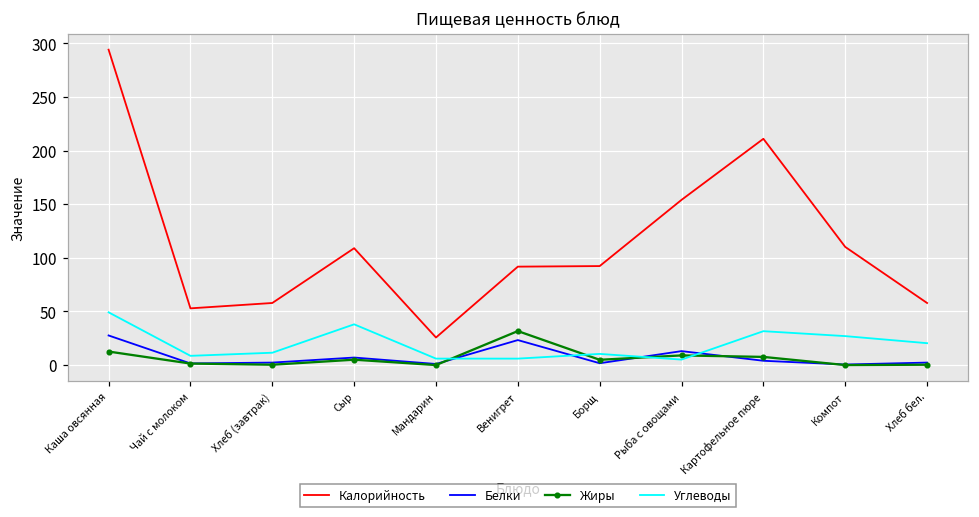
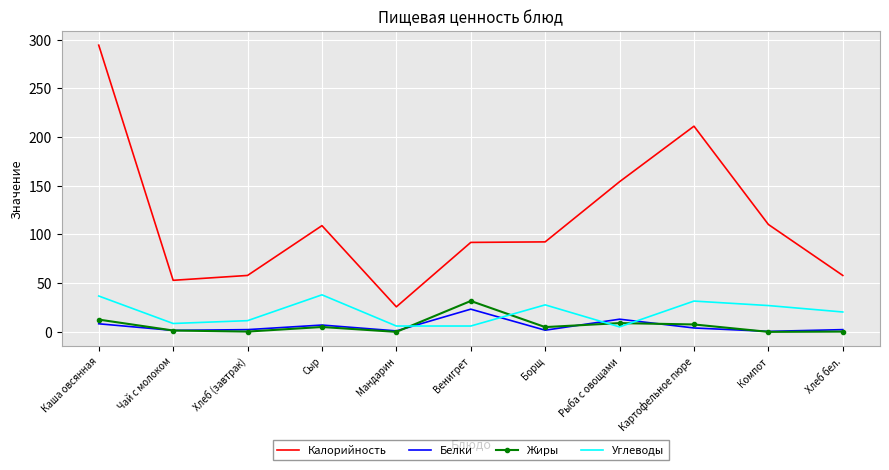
  {
    "Калорийность": {
      "Каша овсянная": 290,
      "Чай с молоком": 50,
      "Хлеб (завтрак)": 60,
      "Сыр": 110,
      "Мандарин": 30,
      "Венигрет": 90,
      "Борщ": 90,
      "Рыба с овощами": 150,
      "Картофельное пюре": 210,
      "Компот": 110,
      "Хлеб бел.": 60
    },
    "Белки": {
-     "Каша овсянная": 30,
+     "Каша овсянная": 10,
      "Венигрет": 20,
      "Борщ": 0,
      "Рыба с овощами": 10,
      "Картофельное пюре": 0
    },
    "Жиры": {
      "Каша овсянная": 10,
      "Венигрет": 30,
      "Борщ": 0,
      "Рыба с овощами": 10,
      "Картофельное пюре": 10
    },
    "Углеводы": {
-     "Каша овсянная": 50,
+     "Каша овсянная": 40,
      "Чай с молоком": 10,
      "Хлеб (завтрак)": 10,
      "Сыр": 40,
      "Мандарин": 10,
      "Венигрет": 10,
-     "Борщ": 10,
+     "Борщ": 30,
      "Рыба с овощами": 10,
      "Картофельное пюре": 30,
      "Компот": 30,
      "Хлеб бел.": 20
    }
  }
